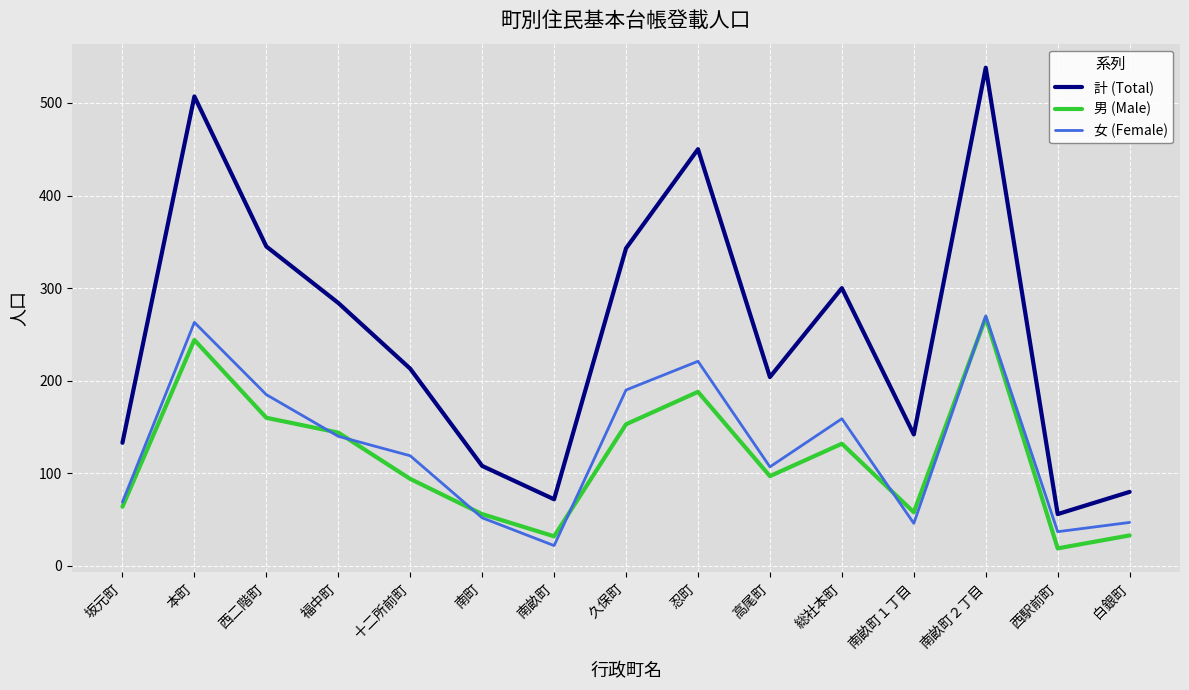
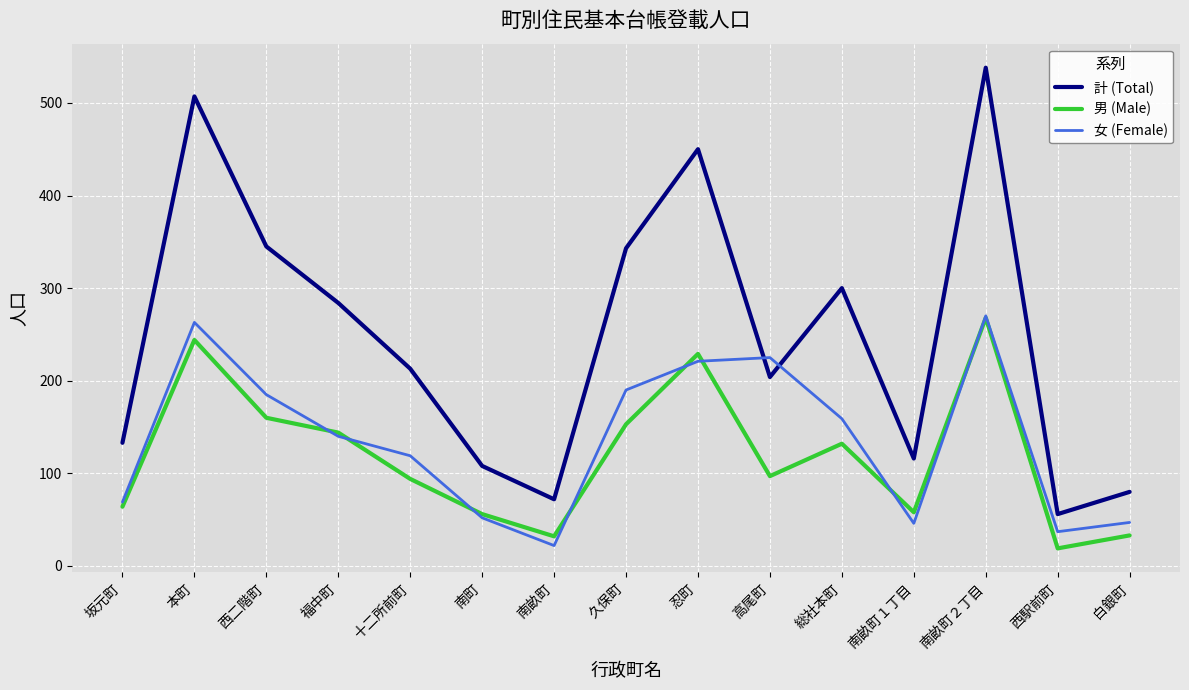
  {
    "計 (Total)": {
      "坂元町": 130,
      "本町": 510,
      "西二階町": 350,
      "福中町": 280,
      "十二所前町": 210,
      "南町": 110,
      "南畝町": 70,
      "久保町": 340,
      "忍町": 450,
      "高尾町": 200,
      "総社本町": 300,
-     "南畝町１丁目": 140,
+     "南畝町１丁目": 120,
      "南畝町２丁目": 540,
      "西駅前町": 60,
      "白銀町": 80
    },
    "男 (Male)": {
      "坂元町": 60,
      "本町": 240,
      "西二階町": 160,
      "福中町": 140,
      "十二所前町": 90,
      "南町": 60,
      "南畝町": 30,
      "久保町": 150,
-     "忍町": 190,
+     "忍町": 230,
      "高尾町": 100,
      "総社本町": 130,
      "南畝町１丁目": 60,
      "西駅前町": 20,
      "白銀町": 30
    },
    "女 (Female)": {
      "坂元町": 70,
      "本町": 260,
      "西二階町": 190,
      "福中町": 140,
      "十二所前町": 120,
      "南町": 50,
      "南畝町": 20,
      "久保町": 190,
      "忍町": 220,
-     "高尾町": 110,
+     "高尾町": 230,
      "総社本町": 160,
      "南畝町１丁目": 50,
      "西駅前町": 40,
      "白銀町": 50
    }
  }
